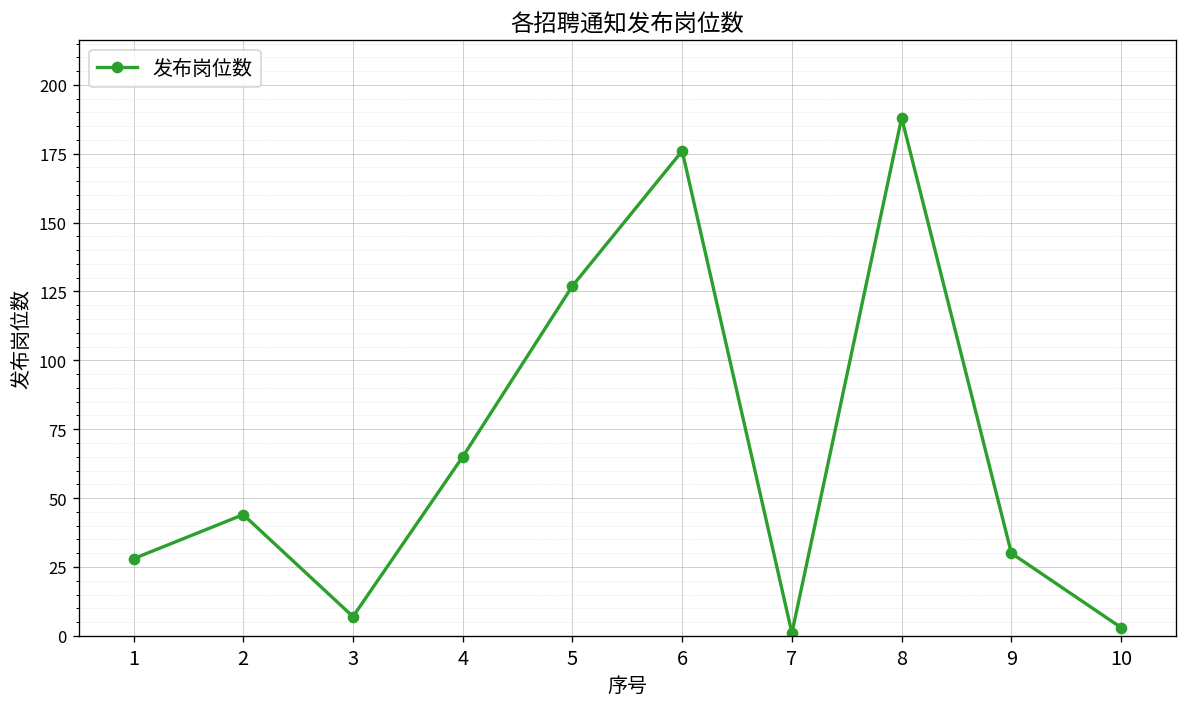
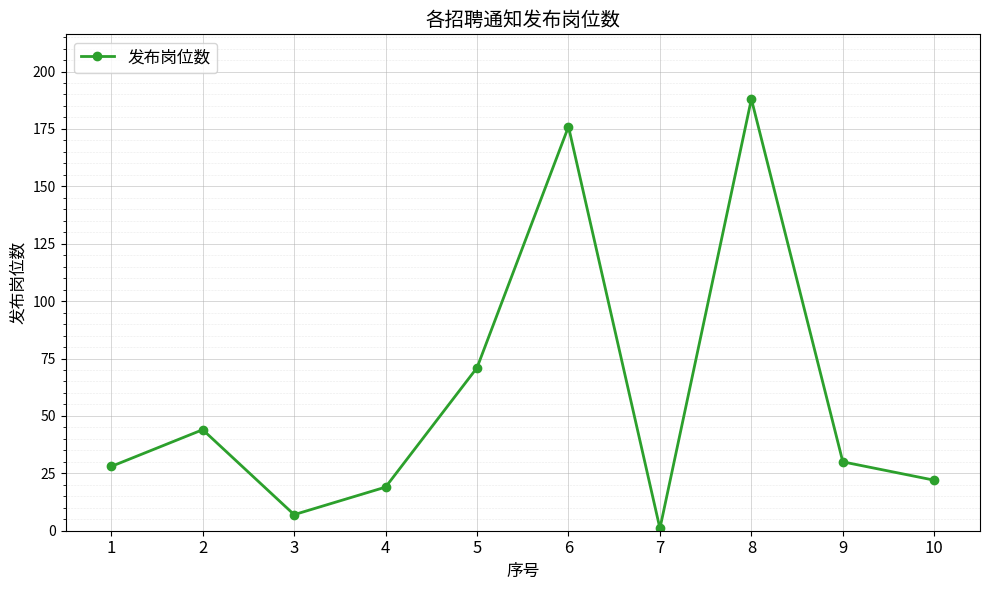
  {
    "1": 28,
    "2": 44,
    "3": 7,
-   "4": 65,
-   "5": 127,
+   "4": 19,
+   "5": 71,
    "6": 176,
    "7": 1,
    "8": 188,
    "9": 30,
-   "10": 3
+   "10": 22
  }
